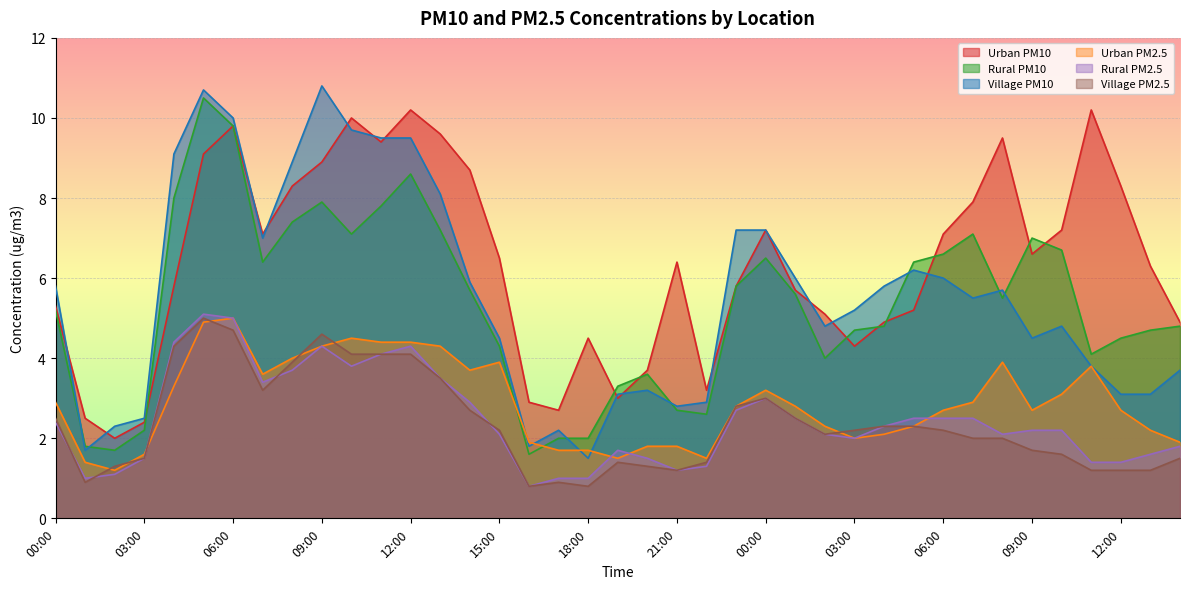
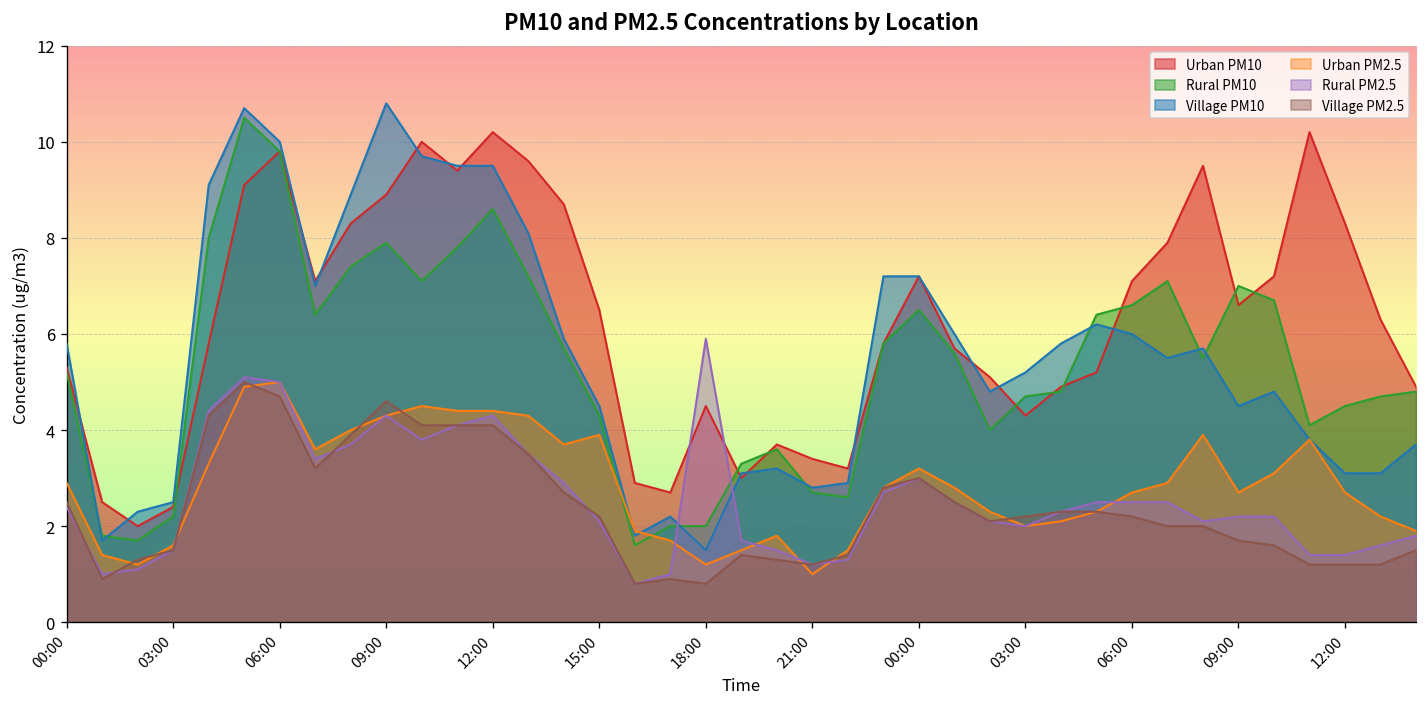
  {
    "Urban PM10": {
      "15:00": 6.5,
      "18:00": 4.5,
-     "21:00": 6.4
+     "21:00": 3.4
    },
    "Rural PM10": {
      "15:00": 4.3,
      "18:00": 2.0,
      "21:00": 2.7
    },
    "Village PM10": {
      "15:00": 4.5,
      "18:00": 1.5,
      "21:00": 2.8
    },
    "Urban PM2.5": {
      "15:00": 3.9,
-     "18:00": 1.7,
-     "21:00": 1.8
+     "18:00": 1.2,
+     "21:00": 1.0
    },
    "Rural PM2.5": {
      "15:00": 2.1,
-     "18:00": 1.0
+     "18:00": 5.9
    },
    "Village PM2.5": {
      "15:00": 2.2,
      "18:00": 0.8
    }
  }
